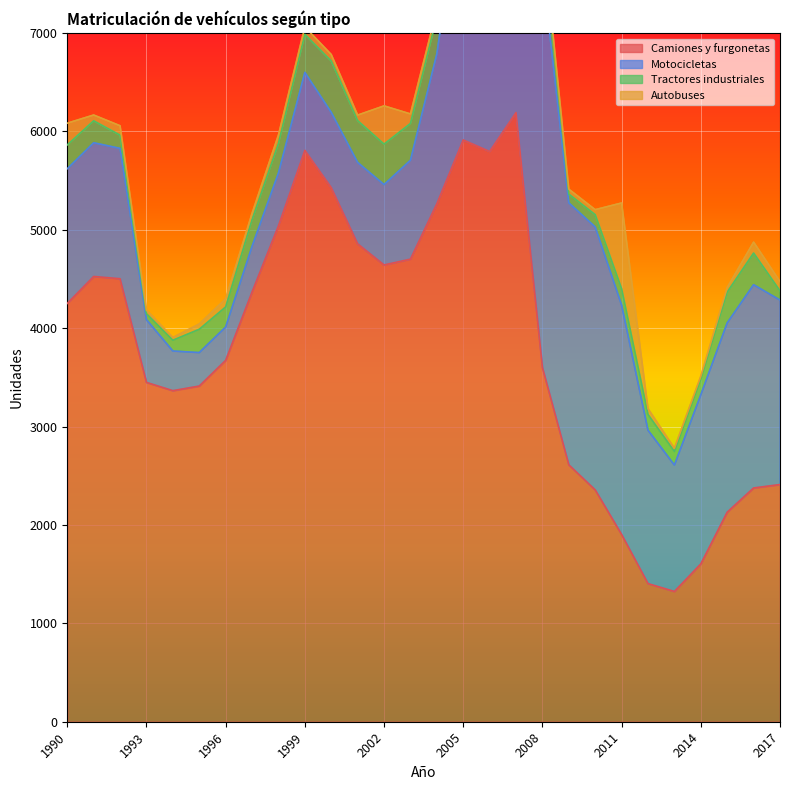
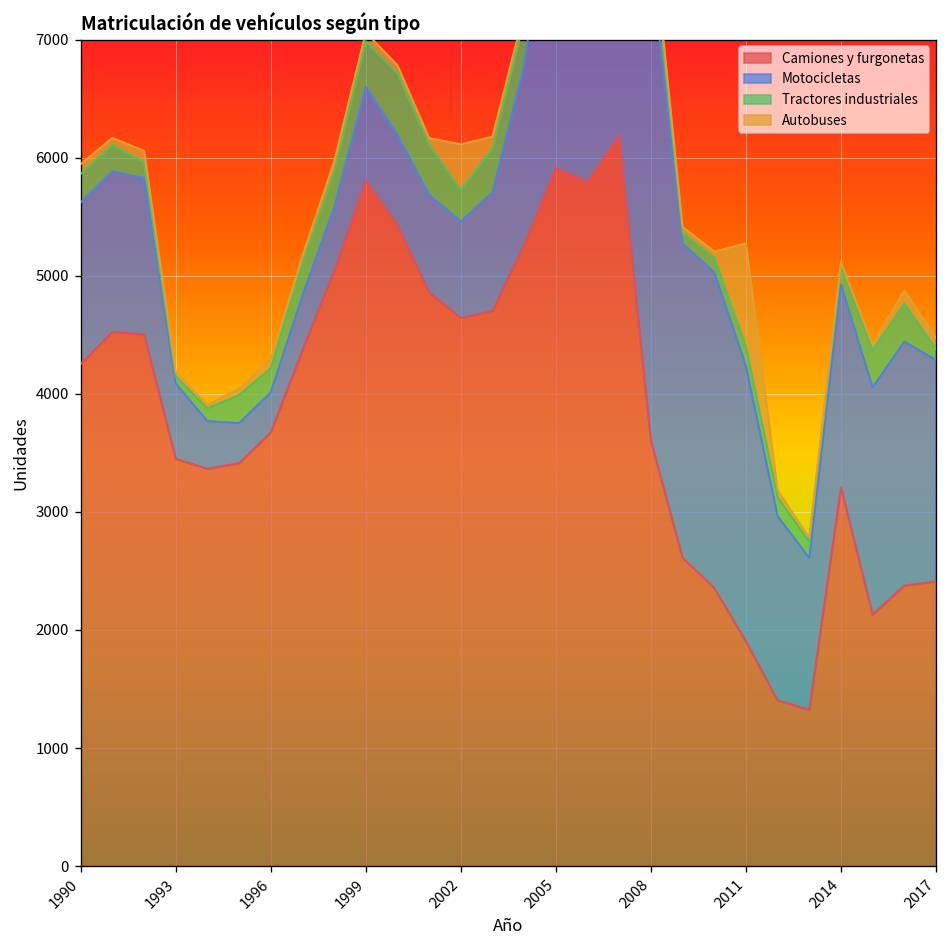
  {
    "Camiones y furgonetas": {
      "1990": 4300,
      "1993": 3400,
      "1996": 3700,
      "1999": 5800,
      "2002": 4600,
      "2005": 5900,
      "2008": 3600,
      "2011": 1900,
-     "2014": 1600,
+     "2014": 3200,
      "2017": 2400
    },
    "Motocicletas": {
      "1990": 1400,
      "1993": 600,
      "1996": 300,
      "1999": 800,
      "2002": 800,
      "2011": 2300,
      "2014": 1700,
      "2017": 1900
    },
    "Tractores industriales": {
      "1990": 200,
      "1993": 100,
      "1996": 200,
      "1999": 400,
-     "2002": 400,
+     "2002": 300,
      "2011": 200,
      "2014": 200,
      "2017": 100
    },
    "Autobuses": {
-     "1990": 200,
+     "1990": 100,
      "1993": 0,
      "1996": 100,
      "2002": 400,
      "2011": 900,
      "2014": 0,
      "2017": 100
    }
  }
